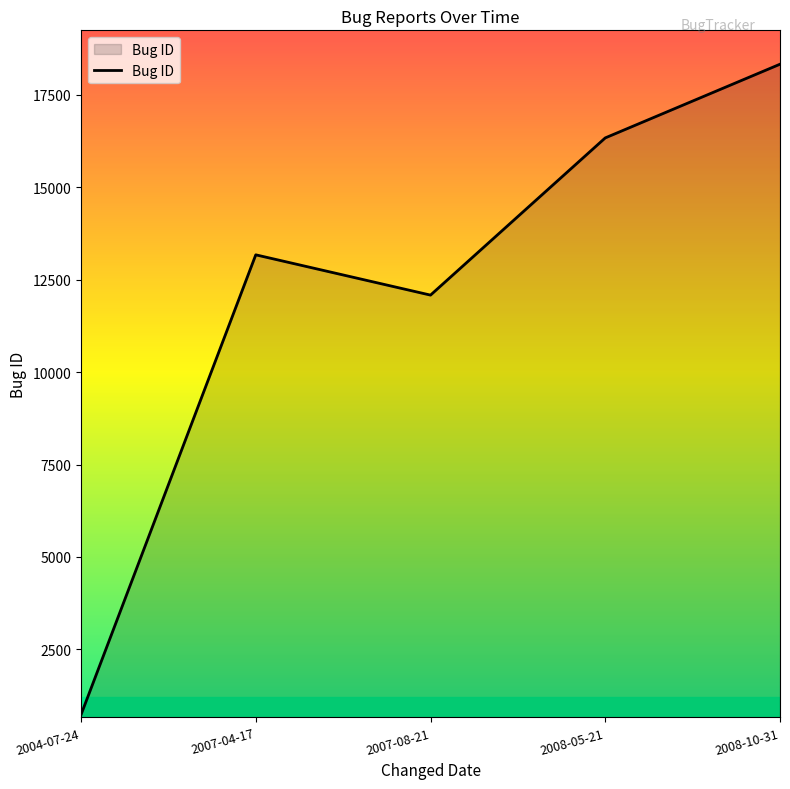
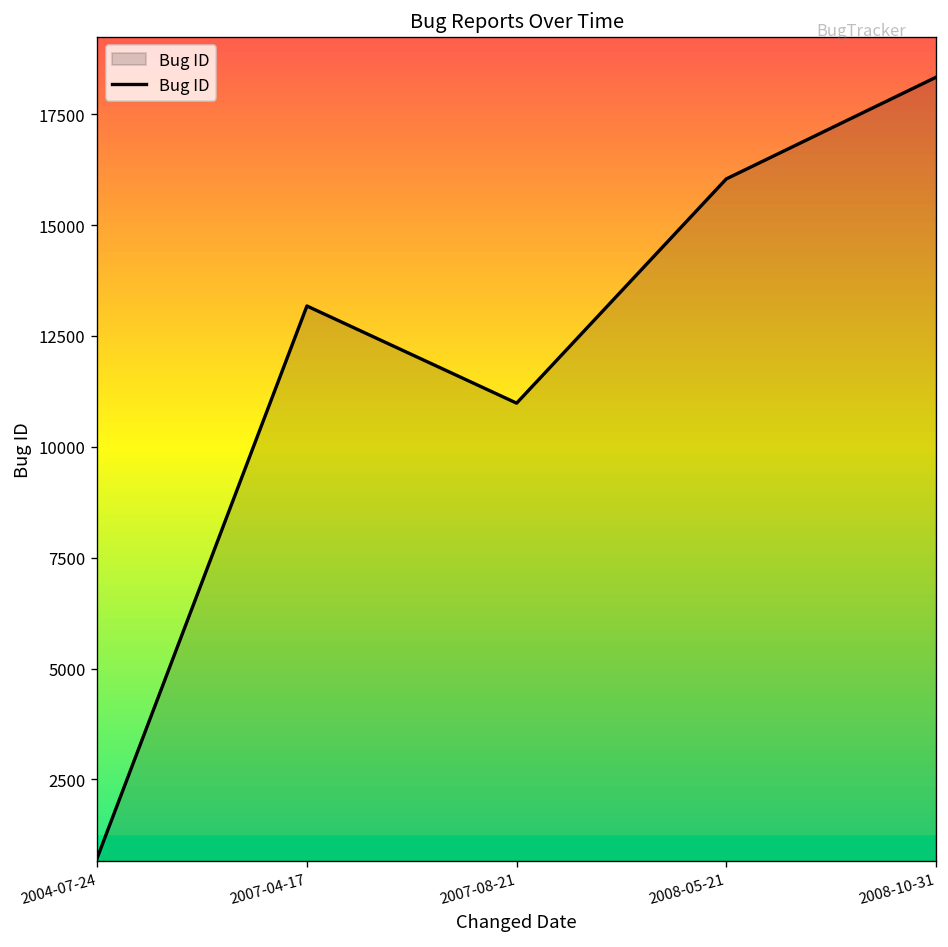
  {
    "2007-04-17": 13200,
-   "2007-08-21": 12100,
-   "2008-05-21": 16300,
+   "2007-08-21": 11000,
+   "2008-05-21": 16000,
    "2008-10-31": 18300
  }
